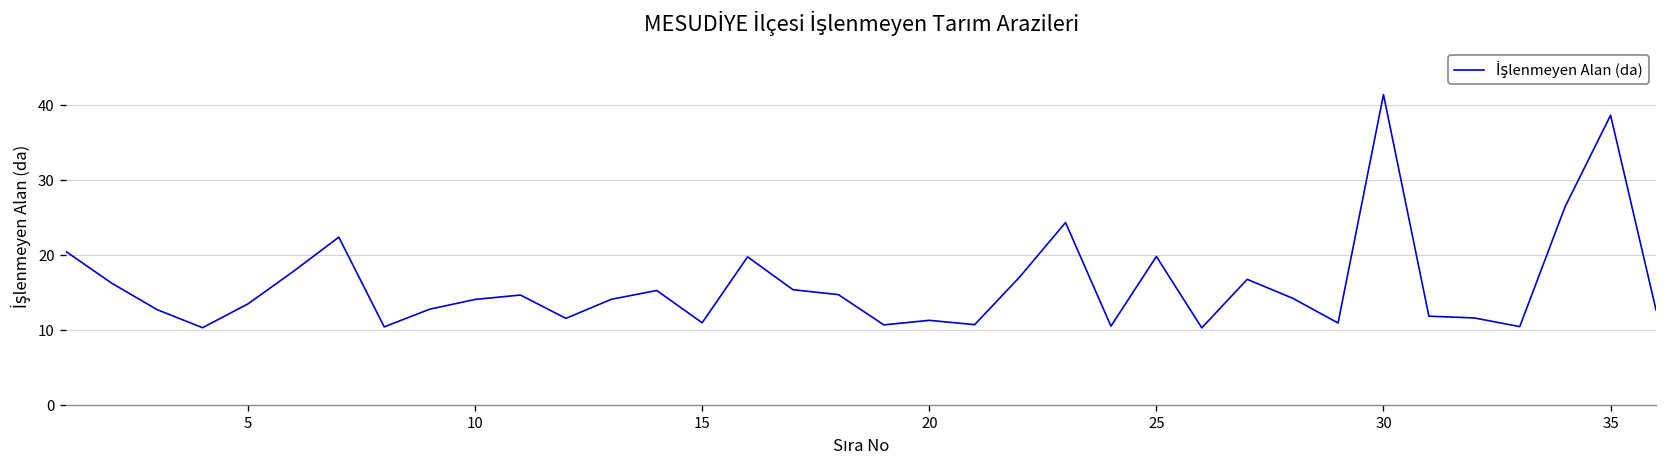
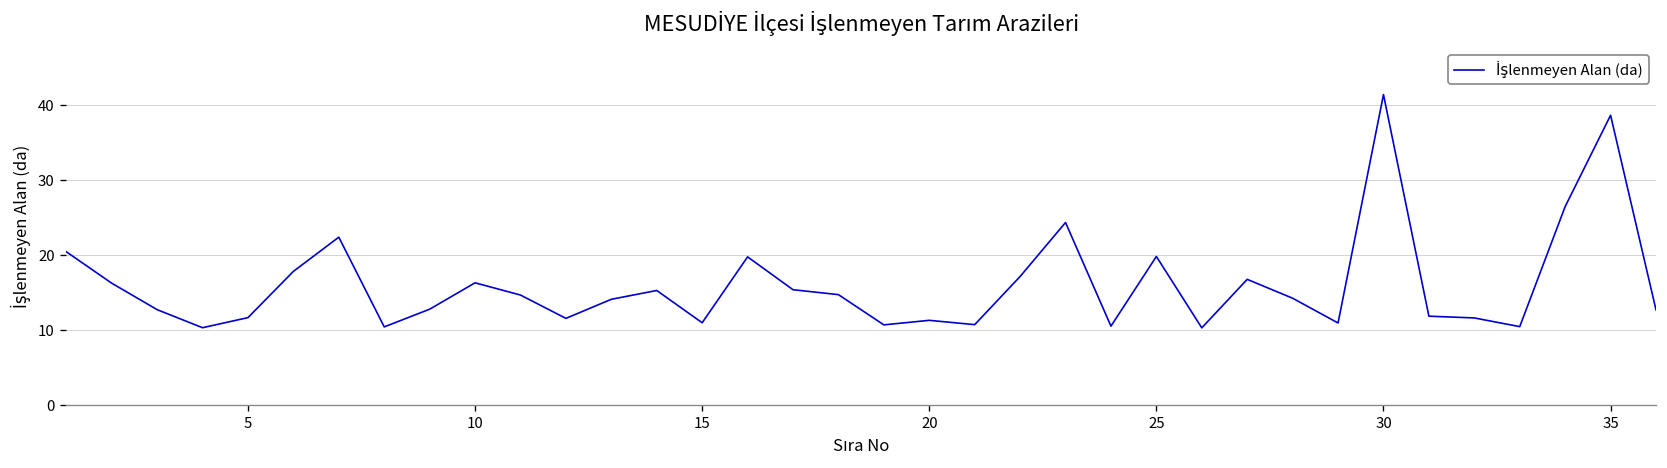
  {
-   "5": 14,
-   "10": 14,
+   "5": 12,
+   "10": 16,
    "15": 11,
    "20": 11,
    "25": 20,
    "30": 41,
    "35": 39
  }
